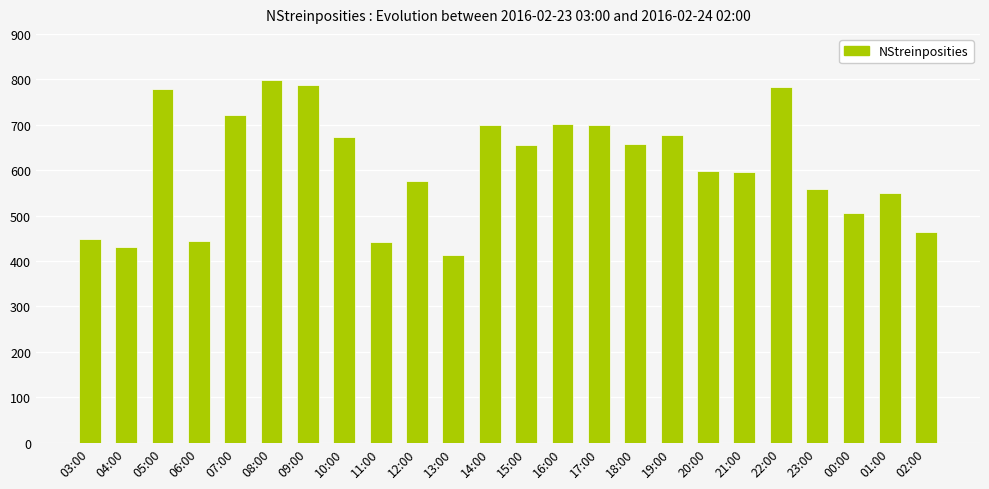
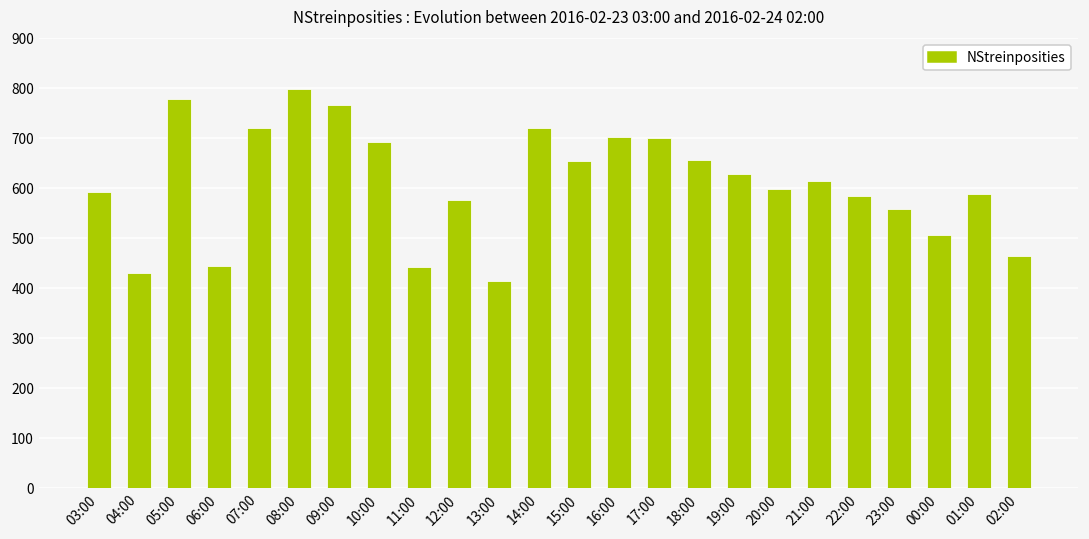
  {
-   "03:00": 450,
+   "03:00": 590,
    "04:00": 430,
    "05:00": 780,
    "06:00": 450,
    "07:00": 720,
    "08:00": 800,
-   "09:00": 790,
-   "10:00": 670,
+   "09:00": 770,
+   "10:00": 690,
    "11:00": 440,
    "12:00": 580,
    "13:00": 410,
-   "14:00": 700,
+   "14:00": 720,
    "15:00": 660,
    "16:00": 700,
    "17:00": 700,
    "18:00": 660,
-   "19:00": 680,
+   "19:00": 630,
    "20:00": 600,
-   "21:00": 600,
-   "22:00": 780,
+   "21:00": 620,
+   "22:00": 580,
    "23:00": 560,
    "00:00": 510,
-   "01:00": 550,
+   "01:00": 590,
    "02:00": 460
  }
